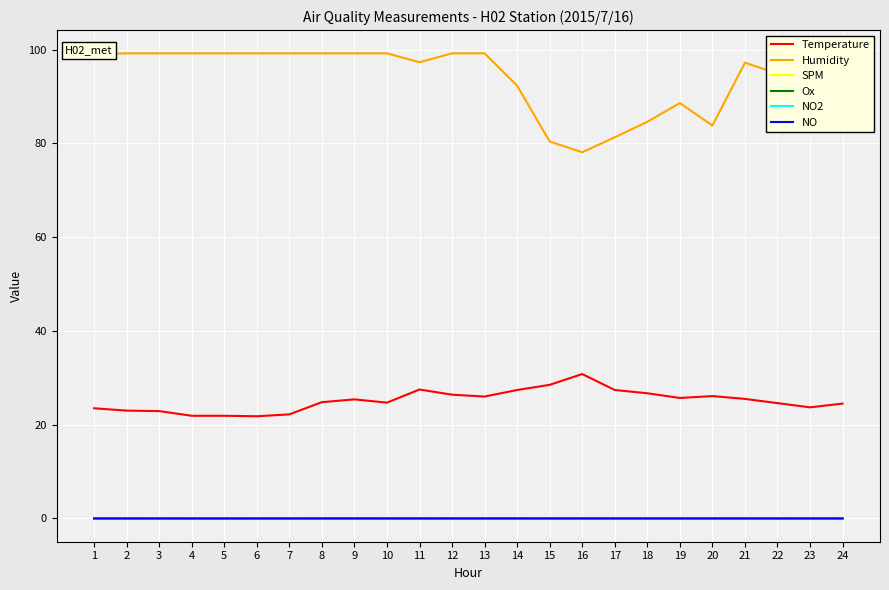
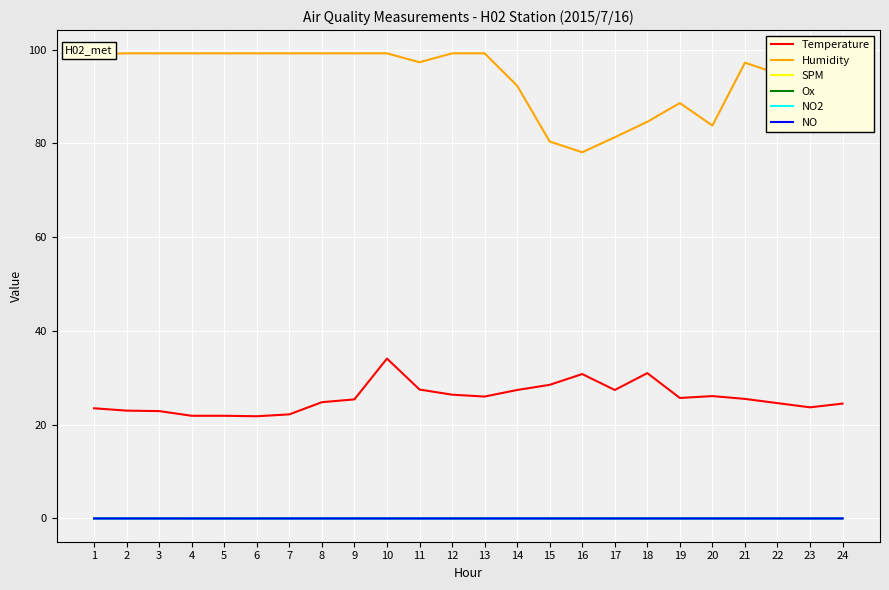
  {
    "Temperature": {
      "1": 24,
      "2": 23,
      "3": 23,
      "4": 22,
      "5": 22,
      "6": 22,
      "7": 22,
      "8": 25,
      "9": 25,
-     "10": 25,
+     "10": 34,
      "11": 28,
      "12": 26,
      "13": 26,
      "14": 27,
      "15": 29,
      "16": 31,
      "17": 27,
-     "18": 27,
+     "18": 31,
      "19": 26,
      "20": 26,
      "21": 26,
      "22": 25,
      "23": 24,
      "24": 25
    },
    "Humidity": {
      "2": 99,
      "3": 99,
      "4": 99,
      "5": 99,
      "6": 99,
      "7": 99,
      "8": 99,
      "9": 99,
      "10": 99,
      "11": 97,
      "12": 99,
      "13": 99,
      "14": 92,
      "15": 80,
      "16": 78,
      "17": 81,
      "18": 85,
      "19": 89,
      "20": 84,
      "21": 97
    },
    "NO": {
      "1": 0,
      "2": 0,
      "3": 0,
      "4": 0,
      "5": 0,
      "6": 0,
      "7": 0,
      "8": 0,
      "9": 0,
      "10": 0,
      "11": 0,
      "12": 0,
      "13": 0,
      "14": 0,
      "15": 0,
      "16": 0,
      "17": 0,
      "18": 0,
      "19": 0,
      "20": 0,
      "21": 0,
      "22": 0,
      "23": 0,
      "24": 0
    }
  }
